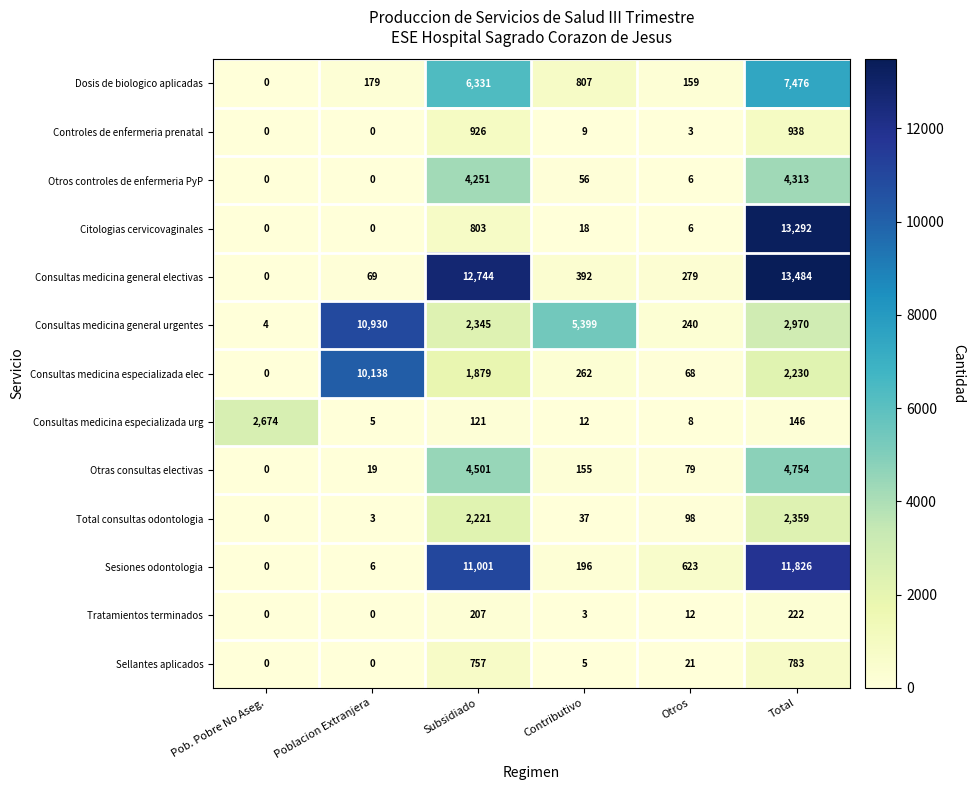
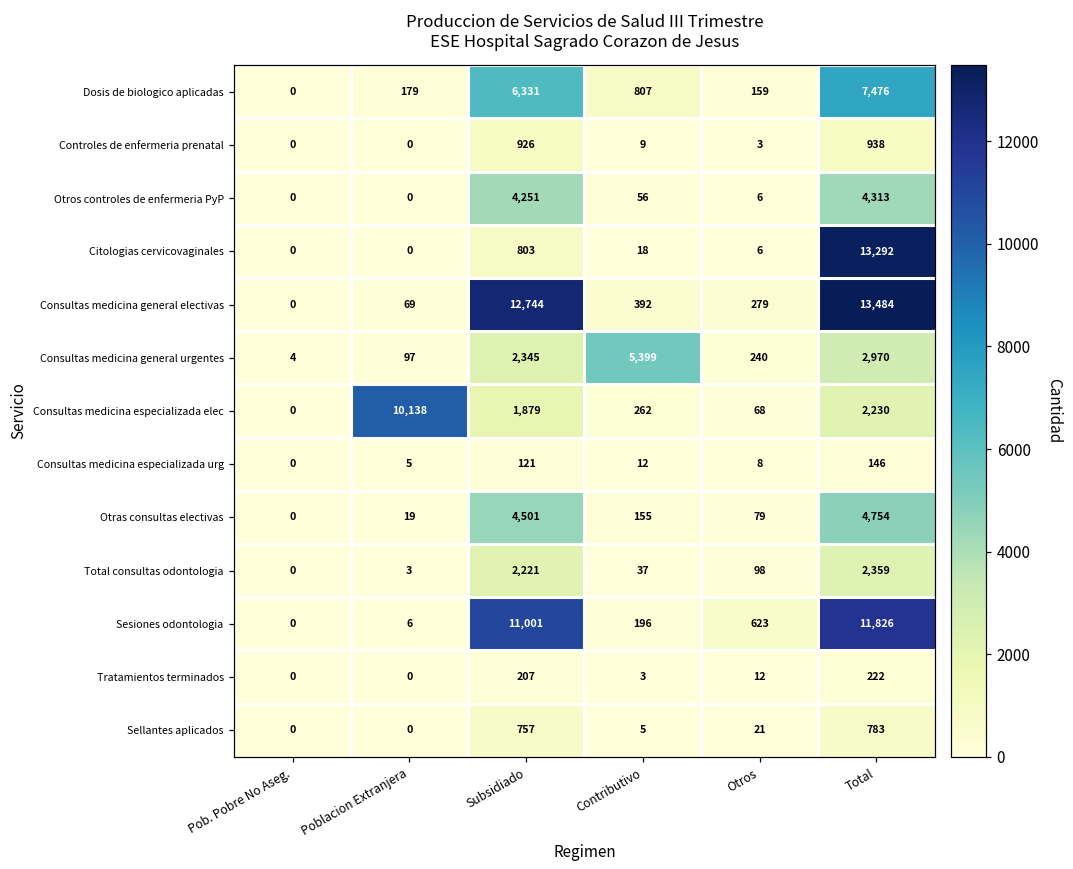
  {
    "Dosis de biologico aplicadas": {
      "Pob. Pobre No Aseg.": "0",
      "Poblacion Extranjera": "179",
      "Subsidiado": "6,331",
      "Contributivo": "807",
      "Otros": "159",
      "Total": "7,476"
    },
    "Controles de enfermeria prenatal": {
      "Pob. Pobre No Aseg.": "0",
      "Poblacion Extranjera": "0",
      "Subsidiado": "926",
      "Contributivo": "9",
      "Otros": "3",
      "Total": "938"
    },
    "Otros controles de enfermeria PyP": {
      "Pob. Pobre No Aseg.": "0",
      "Poblacion Extranjera": "0",
      "Subsidiado": "4,251",
      "Contributivo": "56",
      "Otros": "6",
      "Total": "4,313"
    },
    "Citologias cervicovaginales": {
      "Pob. Pobre No Aseg.": "0",
      "Poblacion Extranjera": "0",
      "Subsidiado": "803",
      "Contributivo": "18",
      "Otros": "6",
      "Total": "13,292"
    },
    "Consultas medicina general electivas": {
      "Pob. Pobre No Aseg.": "0",
      "Poblacion Extranjera": "69",
      "Subsidiado": "12,744",
      "Contributivo": "392",
      "Otros": "279",
      "Total": "13,484"
    },
    "Consultas medicina general urgentes": {
      "Pob. Pobre No Aseg.": "4",
-     "Poblacion Extranjera": "10,930",
+     "Poblacion Extranjera": "97",
      "Subsidiado": "2,345",
      "Contributivo": "5,399",
      "Otros": "240",
      "Total": "2,970"
    },
    "Consultas medicina especializada elec": {
      "Pob. Pobre No Aseg.": "0",
      "Poblacion Extranjera": "10,138",
      "Subsidiado": "1,879",
      "Contributivo": "262",
      "Otros": "68",
      "Total": "2,230"
    },
    "Consultas medicina especializada urg": {
-     "Pob. Pobre No Aseg.": "2,674",
+     "Pob. Pobre No Aseg.": "0",
      "Poblacion Extranjera": "5",
      "Subsidiado": "121",
      "Contributivo": "12",
      "Otros": "8",
      "Total": "146"
    },
    "Otras consultas electivas": {
      "Pob. Pobre No Aseg.": "0",
      "Poblacion Extranjera": "19",
      "Subsidiado": "4,501",
      "Contributivo": "155",
      "Otros": "79",
      "Total": "4,754"
    },
    "Total consultas odontologia": {
      "Pob. Pobre No Aseg.": "0",
      "Poblacion Extranjera": "3",
      "Subsidiado": "2,221",
      "Contributivo": "37",
      "Otros": "98",
      "Total": "2,359"
    },
    "Sesiones odontologia": {
      "Pob. Pobre No Aseg.": "0",
      "Poblacion Extranjera": "6",
      "Subsidiado": "11,001",
      "Contributivo": "196",
      "Otros": "623",
      "Total": "11,826"
    },
    "Tratamientos terminados": {
      "Pob. Pobre No Aseg.": "0",
      "Poblacion Extranjera": "0",
      "Subsidiado": "207",
      "Contributivo": "3",
      "Otros": "12",
      "Total": "222"
    },
    "Sellantes aplicados": {
      "Pob. Pobre No Aseg.": "0",
      "Poblacion Extranjera": "0",
      "Subsidiado": "757",
      "Contributivo": "5",
      "Otros": "21",
      "Total": "783"
    }
  }
